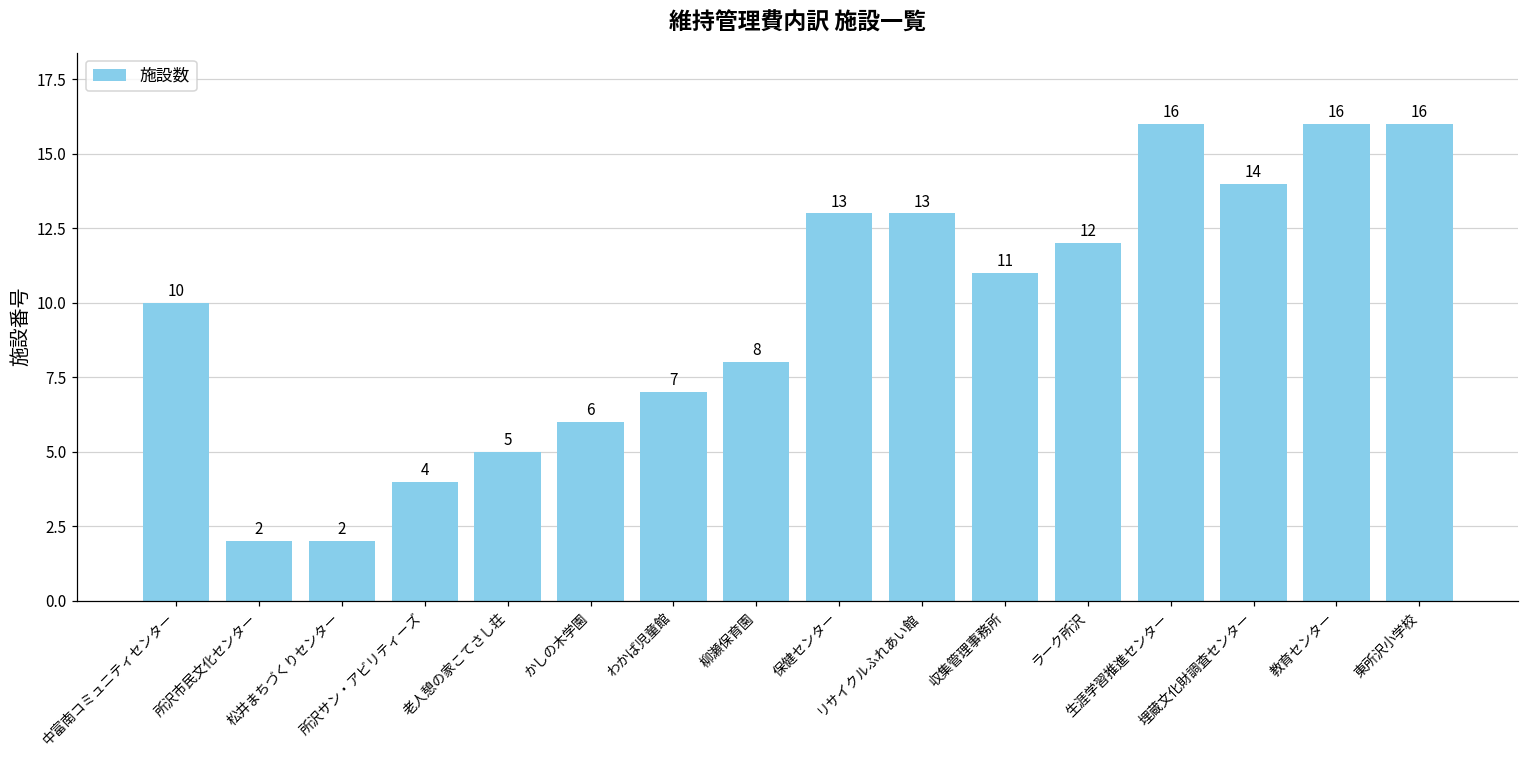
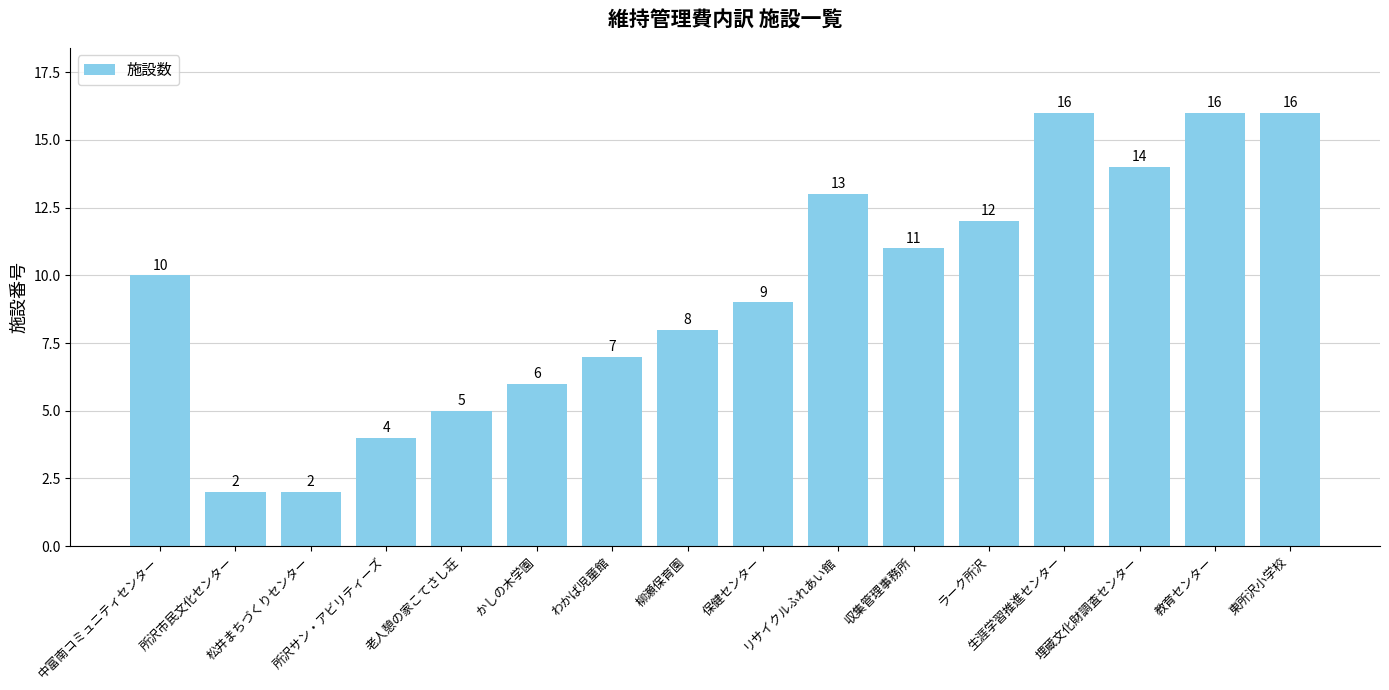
  {
    "中富南コミュニティセンター": 10,
    "所沢市民文化センター": 2,
    "松井まちづくりセンター": 2,
    "所沢サン・アビリティーズ": 4,
    "老人憩の家こてさし荘": 5,
    "かしの木学園": 6,
    "わかば児童館": 7,
    "柳瀬保育園": 8,
-   "保健センター": 13,
+   "保健センター": 9,
    "リサイクルふれあい館": 13,
    "収集管理事務所": 11,
    "ラーク所沢": 12,
    "生涯学習推進センター": 16,
    "埋蔵文化財調査センター": 14,
    "教育センター": 16,
    "東所沢小学校": 16
  }
